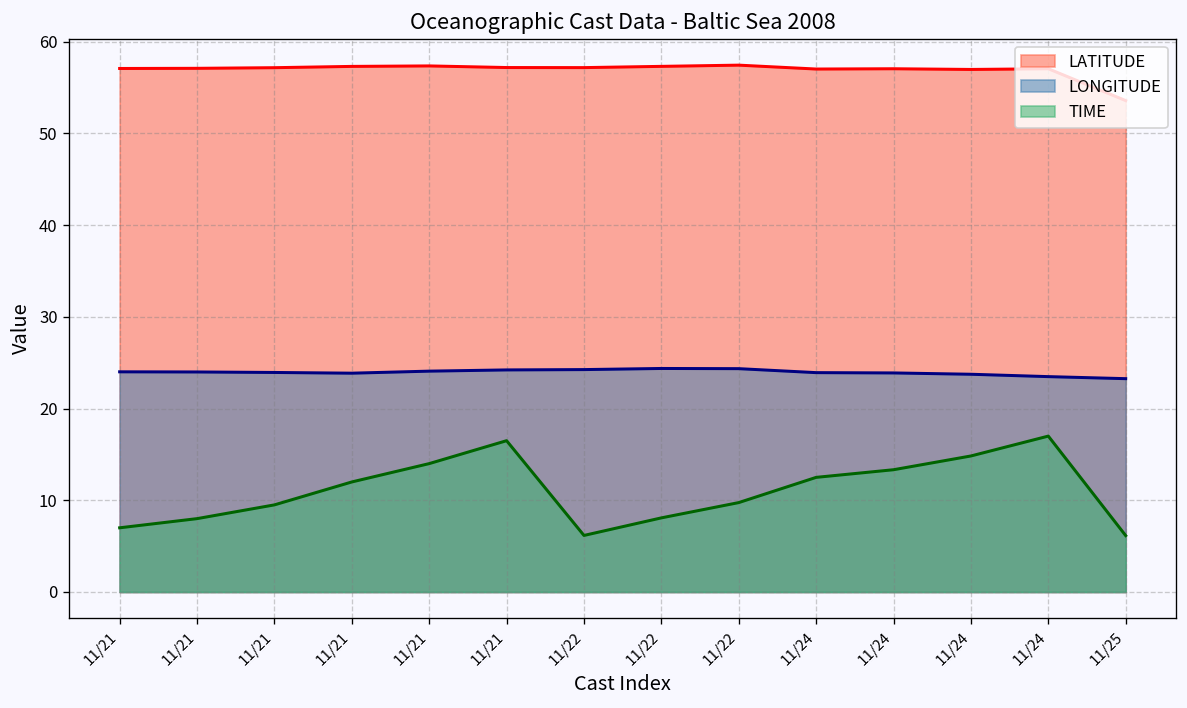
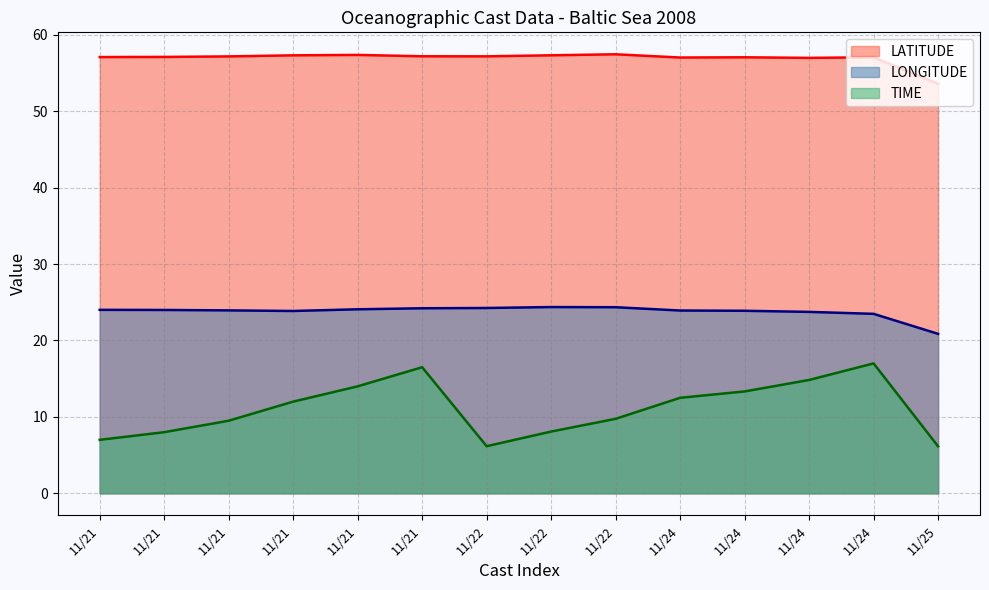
  {
    "LONGITUDE": {
-     "11/25": 23
+     "11/25": 21
    },
    "TIME": {
      "11/25": 6
    }
  }
